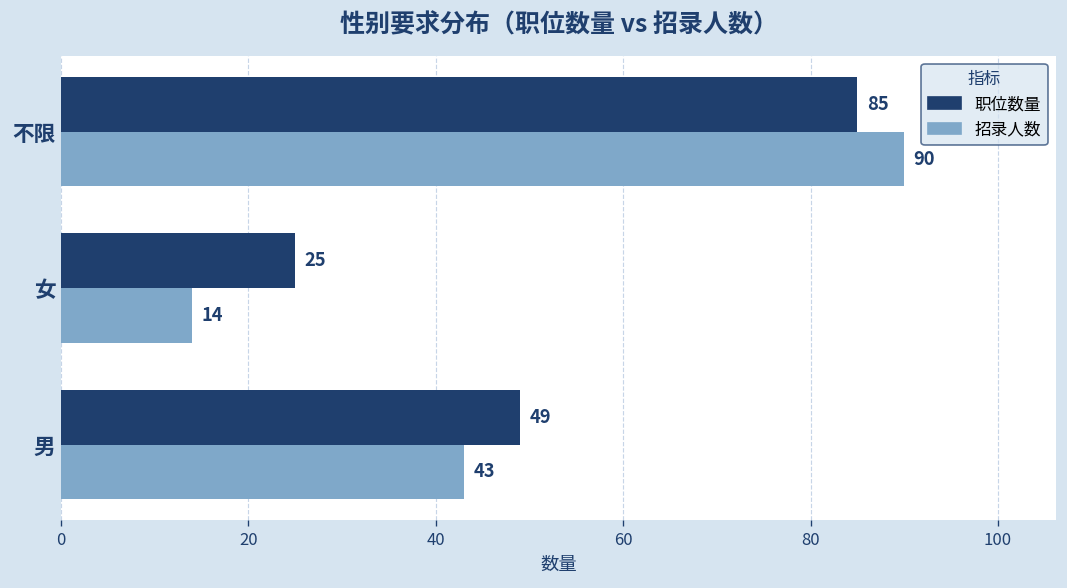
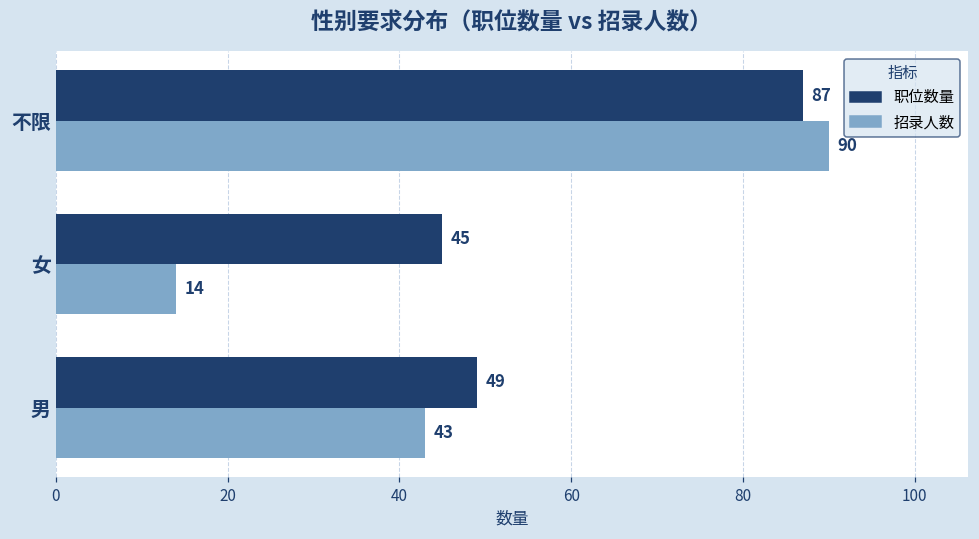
  {
    "职位数量": {
-     "不限": 85,
-     "女": 25,
+     "不限": 87,
+     "女": 45,
      "男": 49
    },
    "招录人数": {
      "不限": 90,
      "女": 14,
      "男": 43
    }
  }
